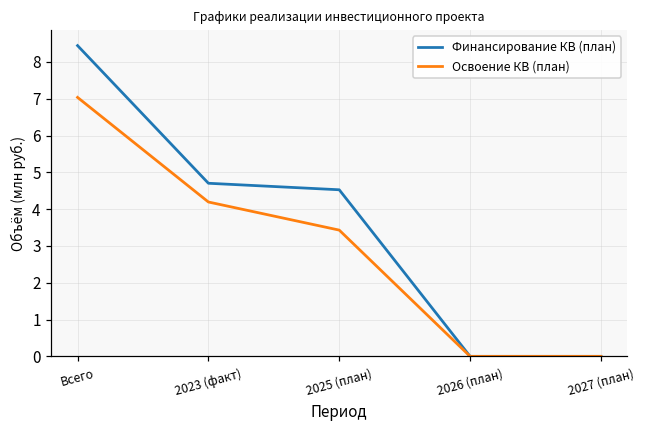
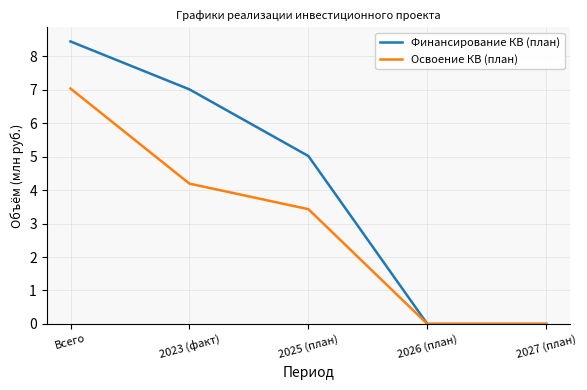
  {
    "Финансирование КВ (план)": {
      "Всего": 8.4,
-     "2023 (факт)": 4.7,
-     "2025 (план)": 4.5
+     "2023 (факт)": 7.0,
+     "2025 (план)": 5.0
    },
    "Освоение КВ (план)": {
      "Всего": 7.0,
      "2023 (факт)": 4.2,
      "2025 (план)": 3.4
    }
  }
